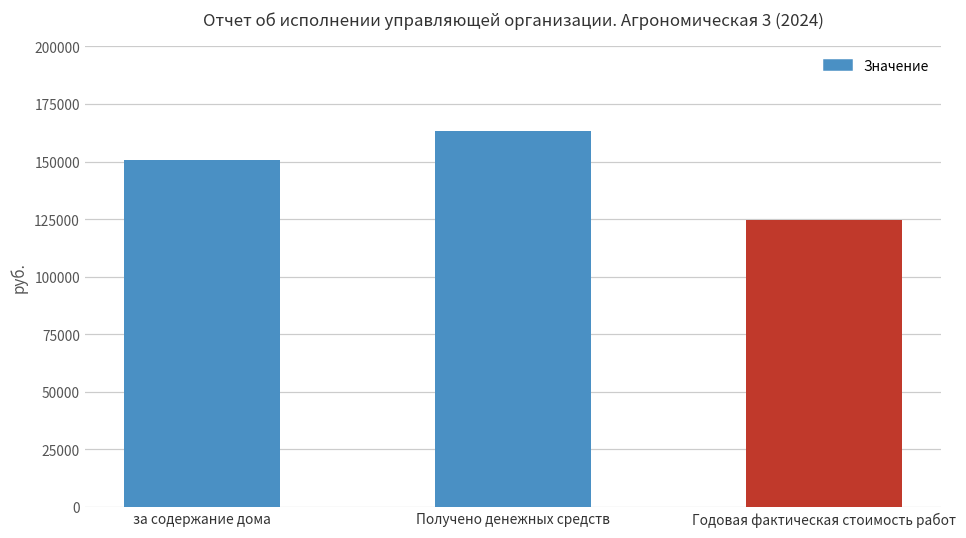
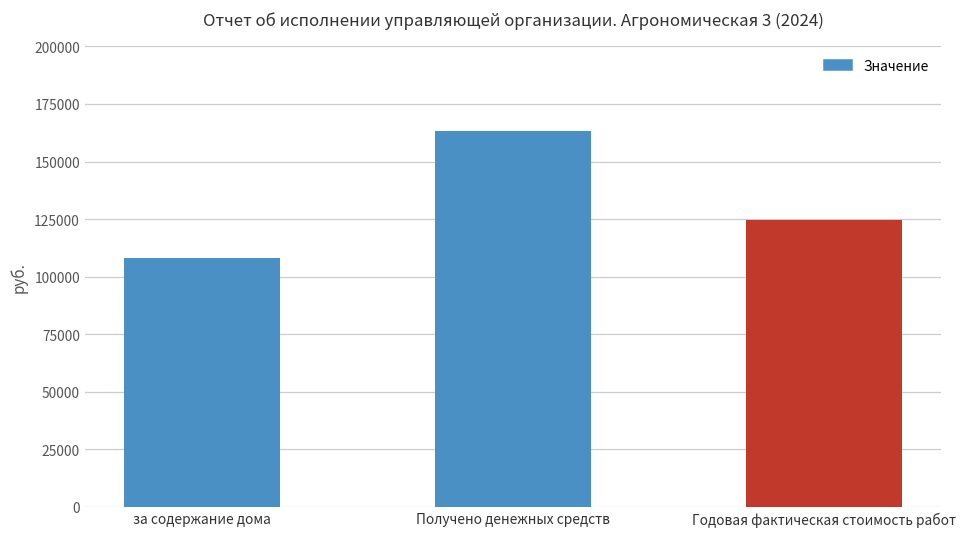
  {
-   "за содержание дома": 151000,
+   "за содержание дома": 108000,
    "Получено денежных средств": 163000,
    "Годовая фактическая стоимость работ": 125000
  }
